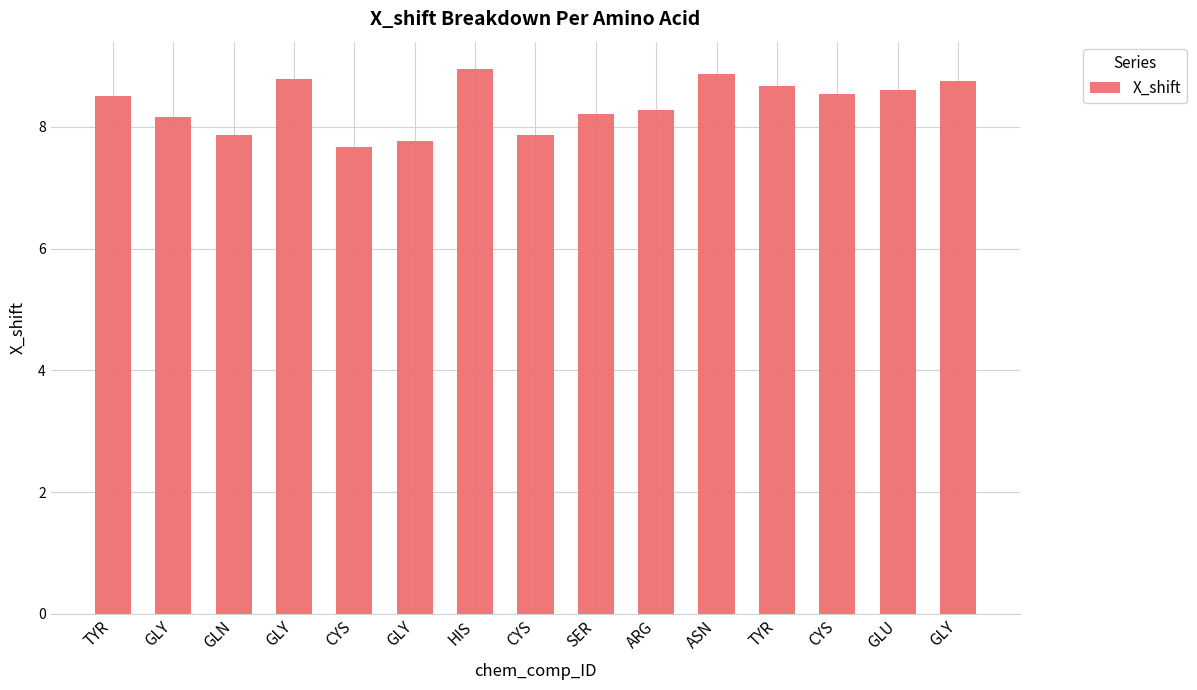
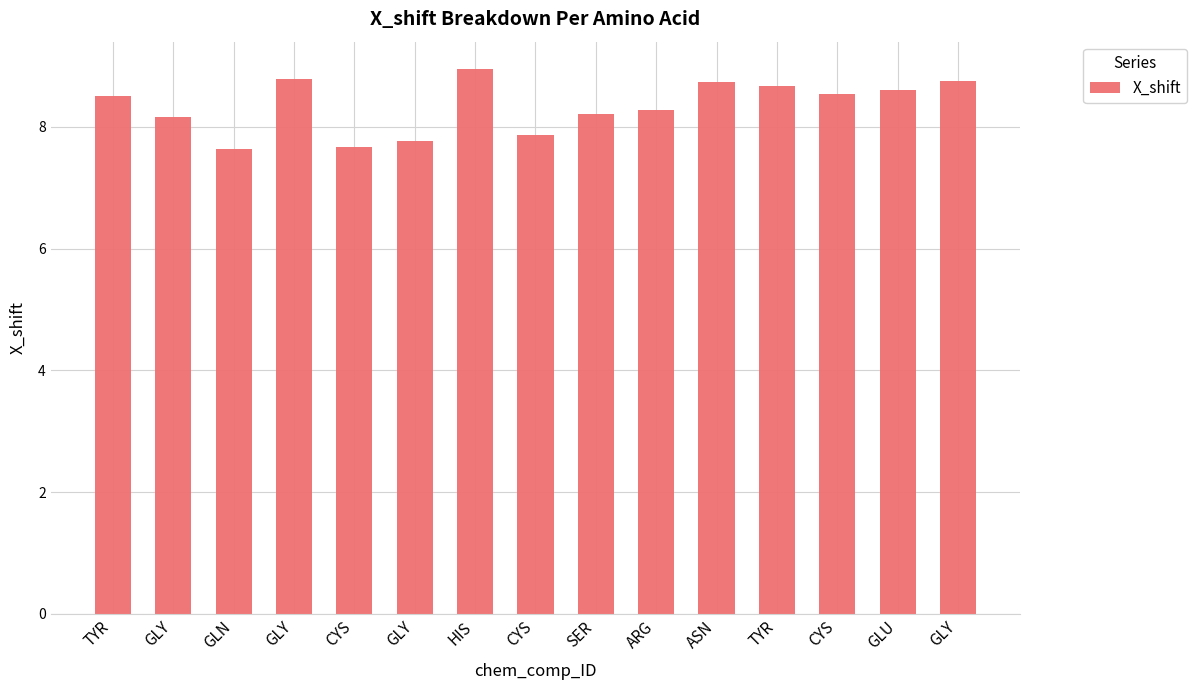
  {
-   "GLN": 7.9,
+   "GLN": 7.6,
    "HIS": 9.0,
    "SER": 8.2,
    "ARG": 8.3,
-   "ASN": 8.9,
+   "ASN": 8.7,
    "GLU": 8.6
  }
